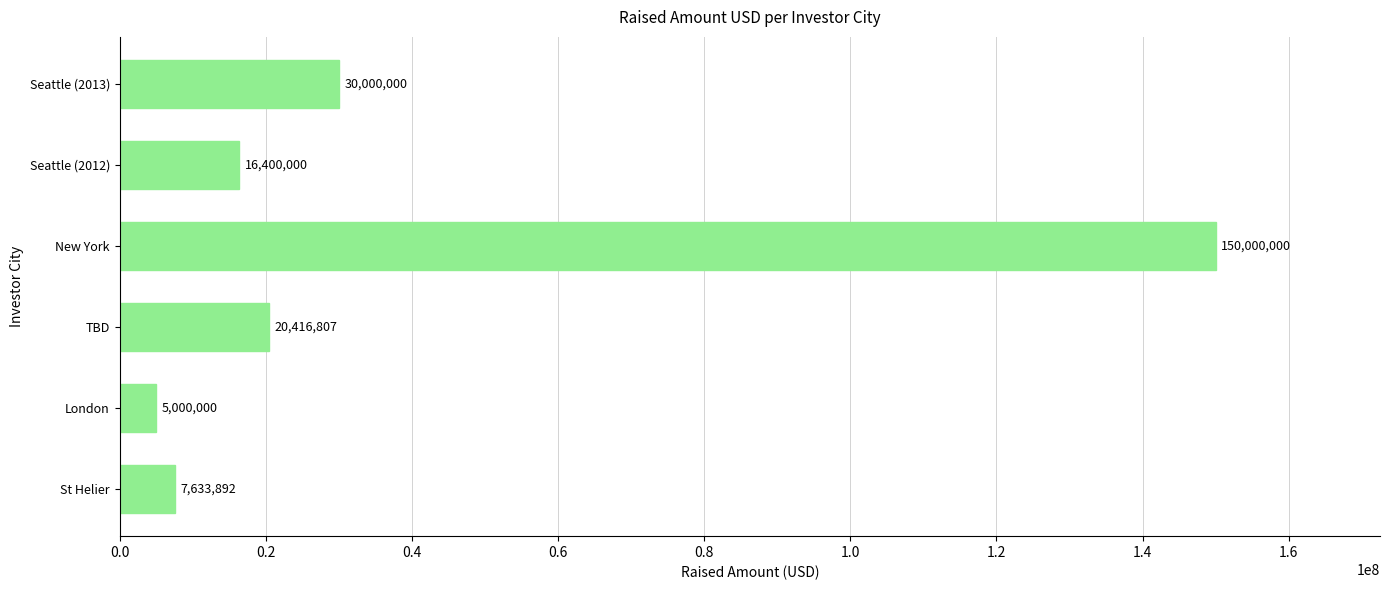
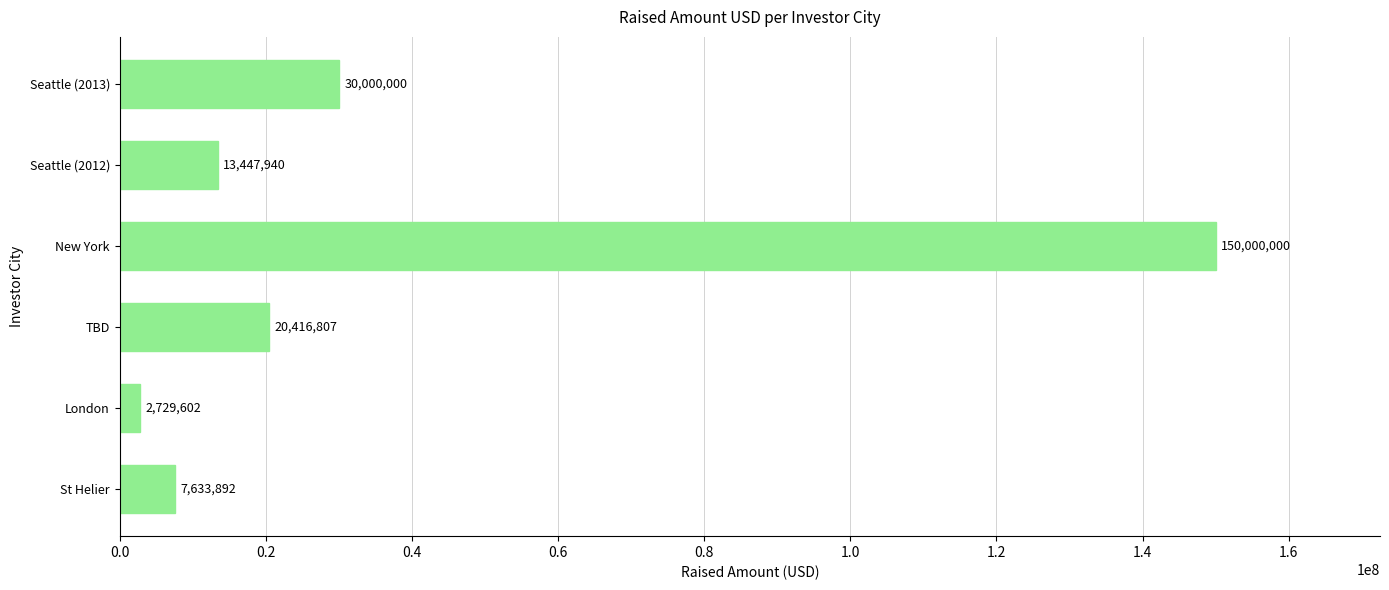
  {
    "Seattle (2013)": "30,000,000",
-   "Seattle (2012)": "16,400,000",
+   "Seattle (2012)": "13,447,940",
    "New York": "150,000,000",
    "TBD": "20,416,807",
-   "London": "5,000,000",
+   "London": "2,729,602",
    "St Helier": "7,633,892"
  }
